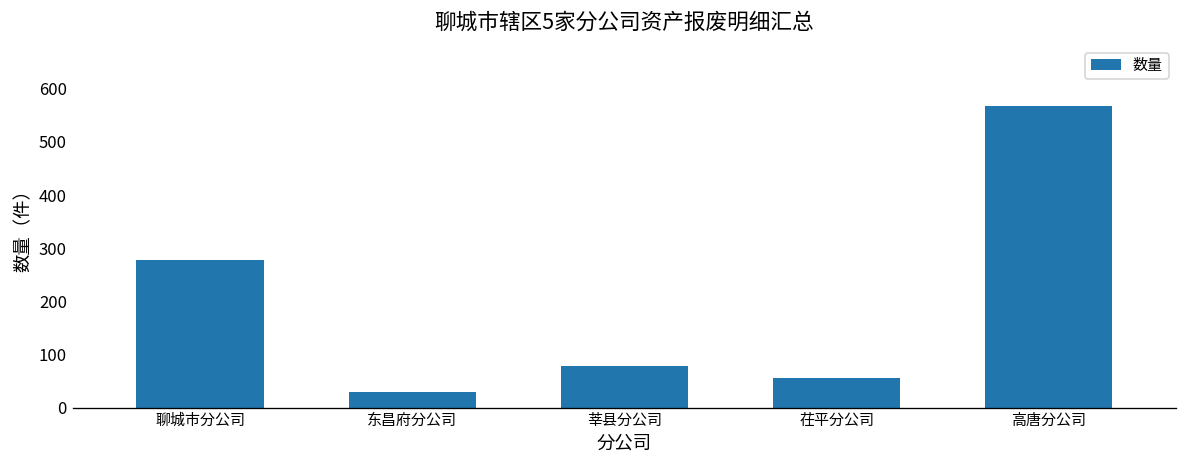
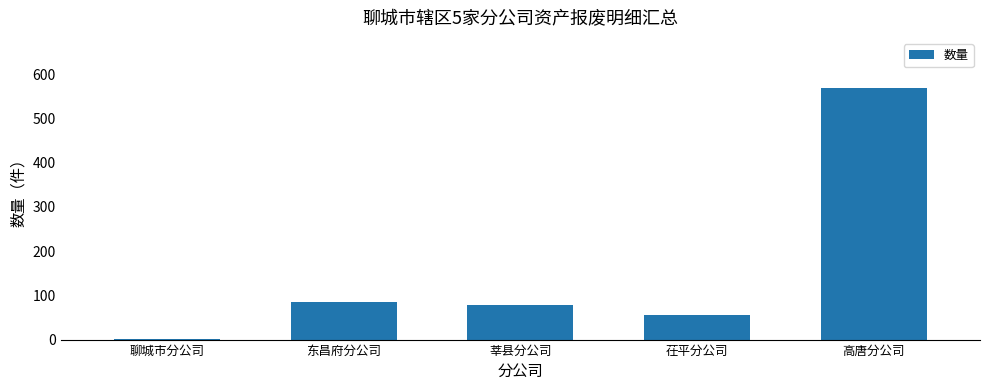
  {
-   "聊城市分公司": 280,
-   "东昌府分公司": 30,
+   "聊城市分公司": 0,
+   "东昌府分公司": 90,
    "莘县分公司": 80,
    "茌平分公司": 60,
    "高唐分公司": 570
  }
